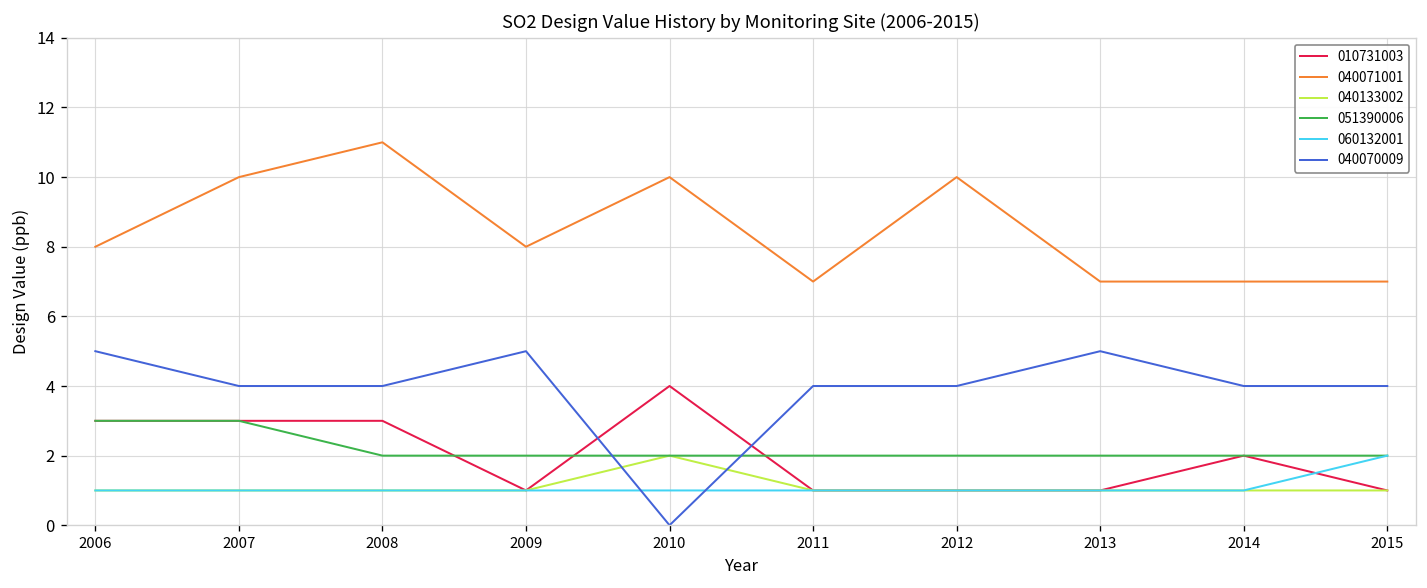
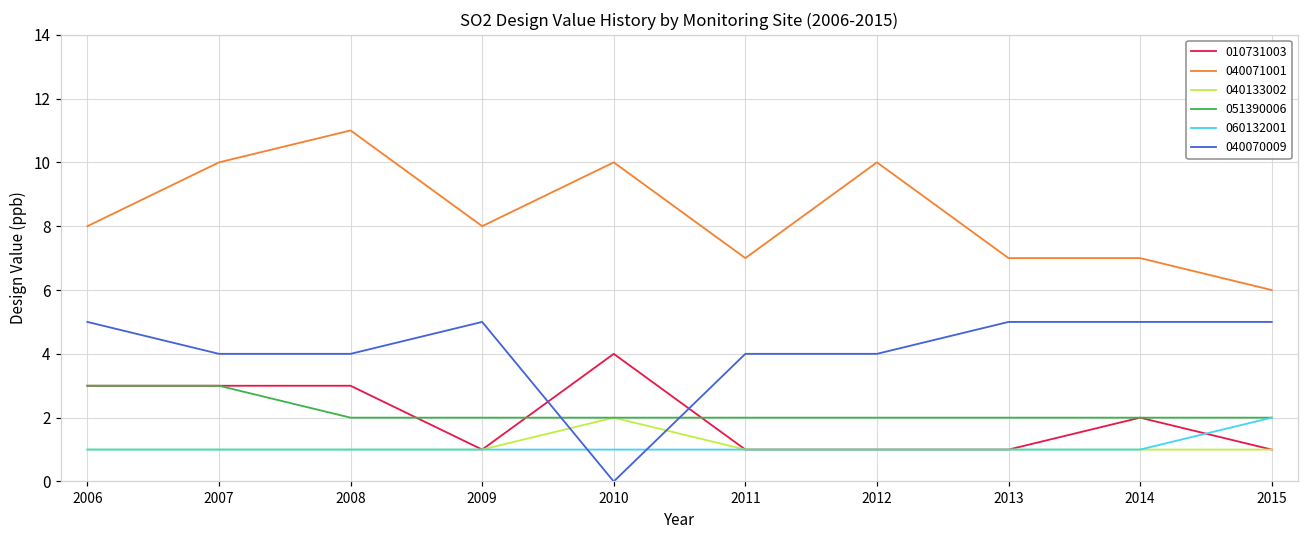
  {
    "010731003": {
      "2008": 3,
      "2010": 4
    },
    "040071001": {
      "2006": 8,
      "2007": 10,
      "2008": 11,
      "2009": 8,
      "2010": 10,
      "2011": 7,
      "2012": 10,
      "2013": 7,
      "2014": 7,
-     "2015": 7
+     "2015": 6
    },
    "051390006": {
      "2008": 2,
      "2009": 2,
      "2011": 2,
      "2012": 2,
      "2013": 2
    },
    "060132001": {
      "2010": 1
    },
    "040070009": {
      "2006": 5,
      "2007": 4,
      "2008": 4,
      "2009": 5,
      "2010": 0,
      "2011": 4,
      "2012": 4,
      "2013": 5,
-     "2014": 4,
-     "2015": 4
+     "2014": 5,
+     "2015": 5
    }
  }
